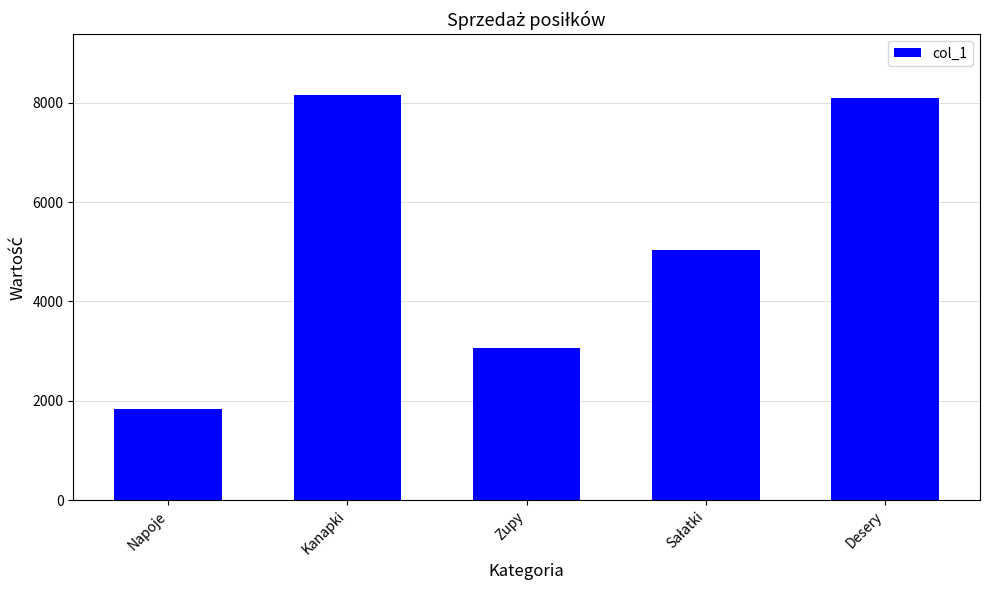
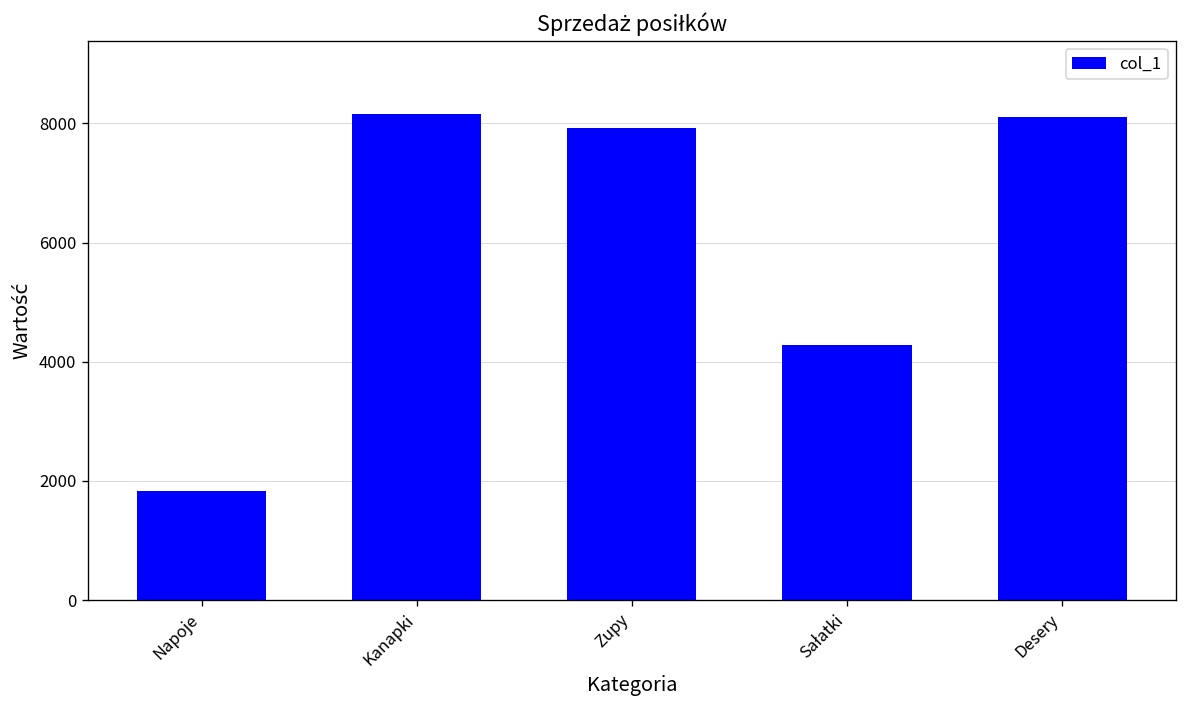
  {
    "Napoje": 1800,
    "Kanapki": 8200,
-   "Zupy": 3100,
-   "Sałatki": 5000,
+   "Zupy": 7900,
+   "Sałatki": 4300,
    "Desery": 8100
  }
